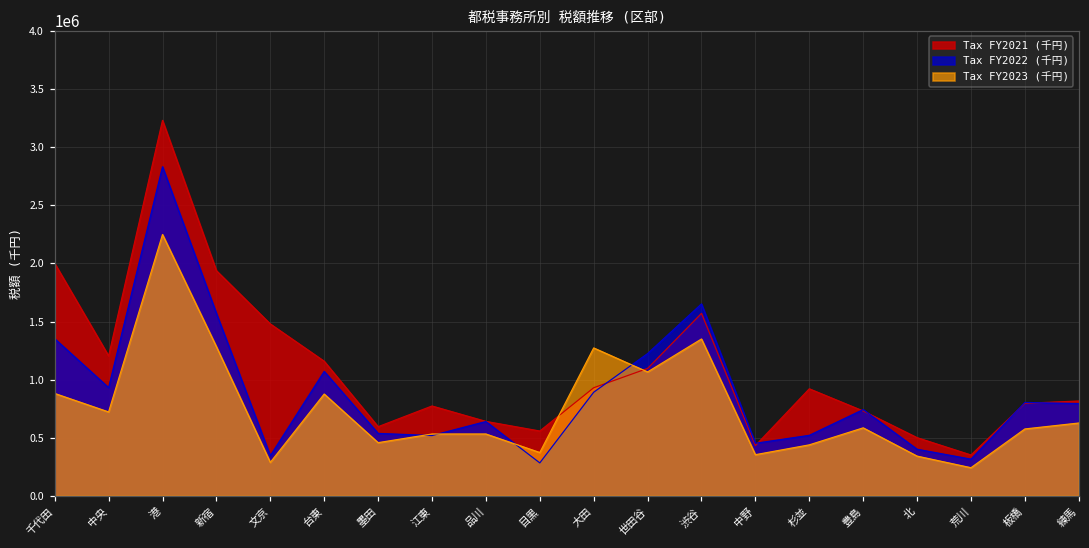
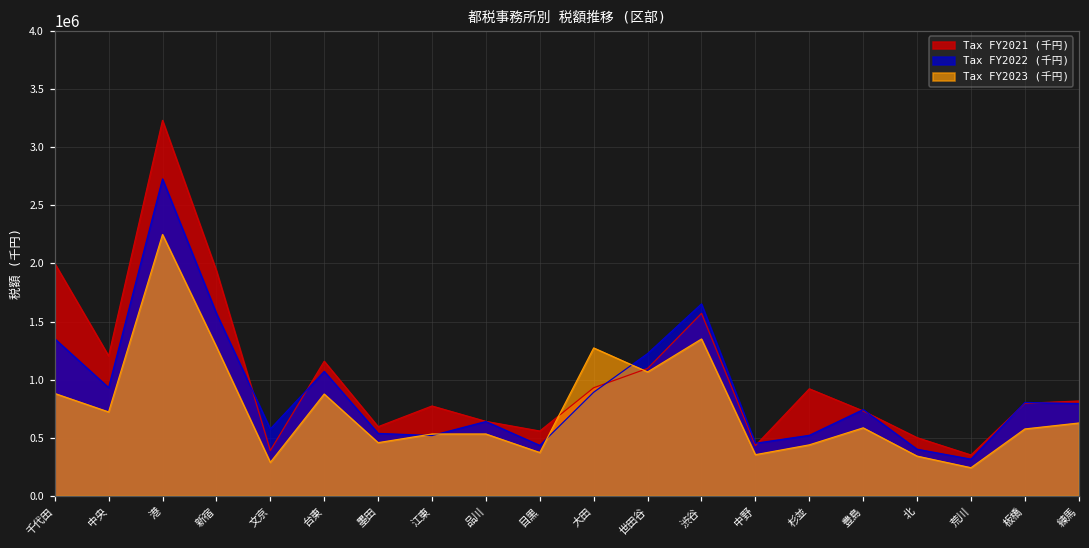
  {
    "Tax FY2021 (千円)": {
      "千代田": 2000000,
      "中央": 1200000,
      "港": 3230000,
      "新宿": 1940000,
-     "文京": 1480000,
+     "文京": 390000,
      "台東": 1160000,
      "墨田": 590000,
      "江東": 770000,
      "目黒": 560000,
      "大田": 930000,
      "世田谷": 1100000,
      "渋谷": 1570000,
      "杉並": 920000,
      "北": 500000,
      "荒川": 350000
    },
    "Tax FY2022 (千円)": {
      "千代田": 1350000,
      "中央": 930000,
-     "港": 2830000,
+     "港": 2730000,
      "新宿": 1570000,
-     "文京": 340000,
+     "文京": 580000,
      "台東": 1070000,
      "墨田": 540000,
-     "目黒": 280000,
+     "目黒": 430000,
      "大田": 890000,
      "世田谷": 1220000,
      "渋谷": 1650000,
      "杉並": 520000,
      "北": 400000,
      "荒川": 320000
    },
    "Tax FY2023 (千円)": {
      "千代田": 880000,
      "中央": 720000,
      "港": 2250000,
      "新宿": 1280000,
      "文京": 290000,
      "台東": 880000,
      "墨田": 460000,
      "品川": 530000,
      "目黒": 370000,
      "大田": 1270000,
      "世田谷": 1070000,
      "渋谷": 1350000,
      "中野": 350000,
      "杉並": 440000,
      "豊島": 580000,
      "北": 340000,
      "荒川": 240000,
      "板橋": 580000,
      "練馬": 630000
    }
  }
